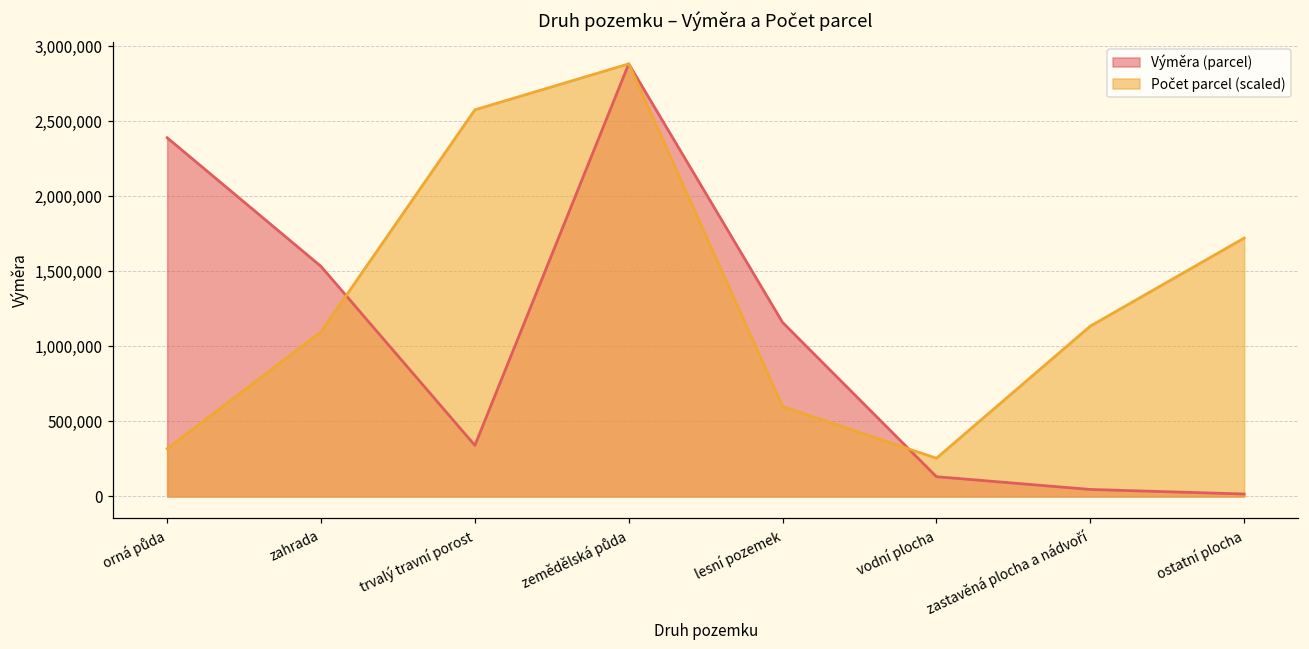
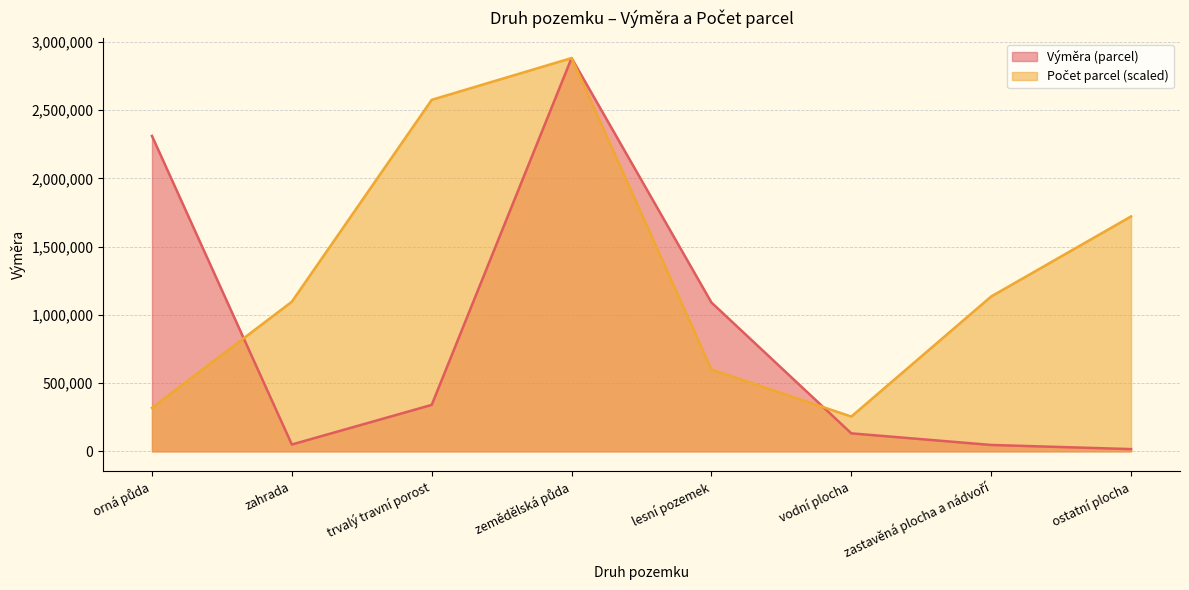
  {
    "Výměra (parcel)": {
-     "orná půda": "2,390,000",
-     "zahrada": "1,530,000",
+     "orná půda": "2,310,000",
+     "zahrada": "50,000",
      "trvalý travní porost": "340,000",
-     "lesní pozemek": "1,160,000",
+     "lesní pozemek": "1,090,000",
      "vodní plocha": "130,000",
      "zastavěná plocha a nádvoří": "50,000",
      "ostatní plocha": "20,000"
    },
    "Počet parcel (scaled)": {
      "orná půda": "320,000",
      "zahrada": "1,100,000",
      "trvalý travní porost": "2,580,000",
      "lesní pozemek": "600,000",
      "vodní plocha": "260,000",
      "zastavěná plocha a nádvoří": "1,130,000",
      "ostatní plocha": "1,720,000"
    }
  }
